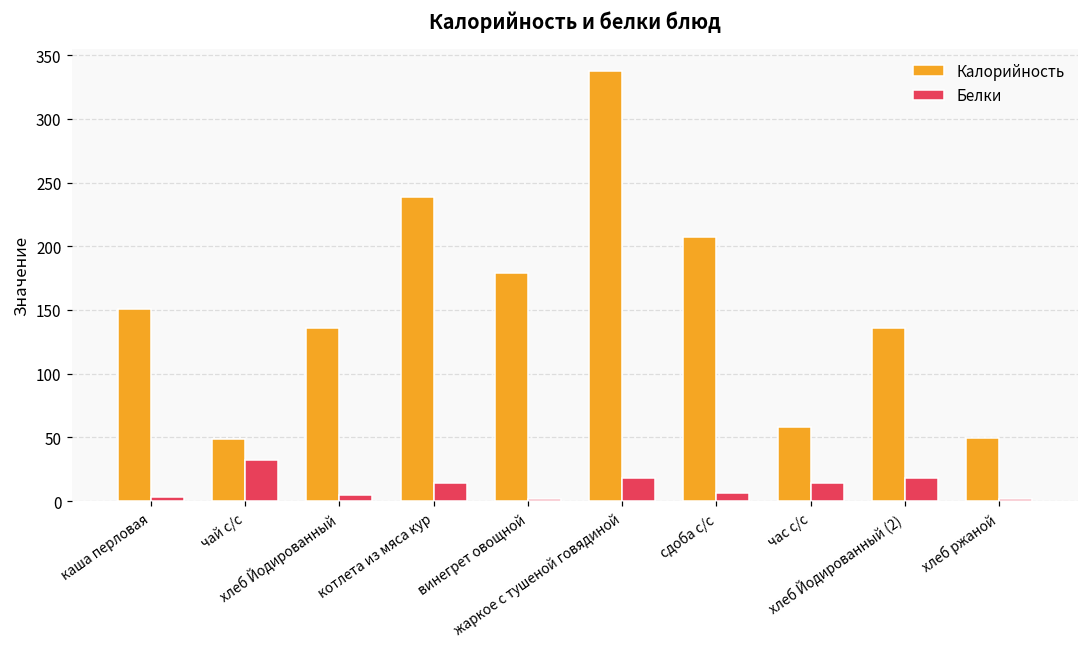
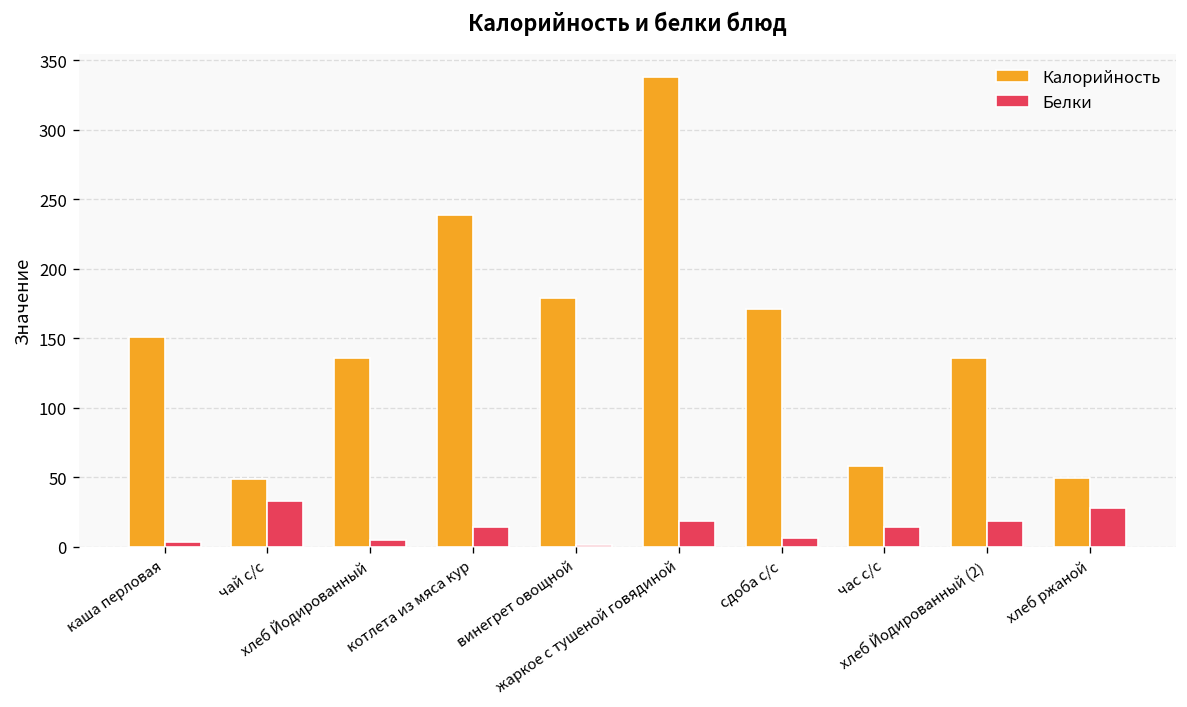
  {
    "Калорийность": {
      "каша перловая": 151,
      "чай с/с": 49,
      "хлеб Йодированный": 136,
      "котлета из мяса кур": 239,
      "винегрет овощной": 179,
      "жаркое с тушеной говядиной": 338,
-     "сдоба с/с": 207,
+     "сдоба с/с": 171,
      "час с/с": 58,
      "хлеб Йодированный (2)": 136,
      "хлеб ржаной": 50
    },
    "Белки": {
      "каша перловая": 3,
      "чай с/с": 33,
      "хлеб Йодированный": 5,
      "котлета из мяса кур": 14,
      "жаркое с тушеной говядиной": 18,
      "сдоба с/с": 6,
      "час с/с": 14,
      "хлеб Йодированный (2)": 18,
-     "хлеб ржаной": 2
+     "хлеб ржаной": 28
    }
  }
